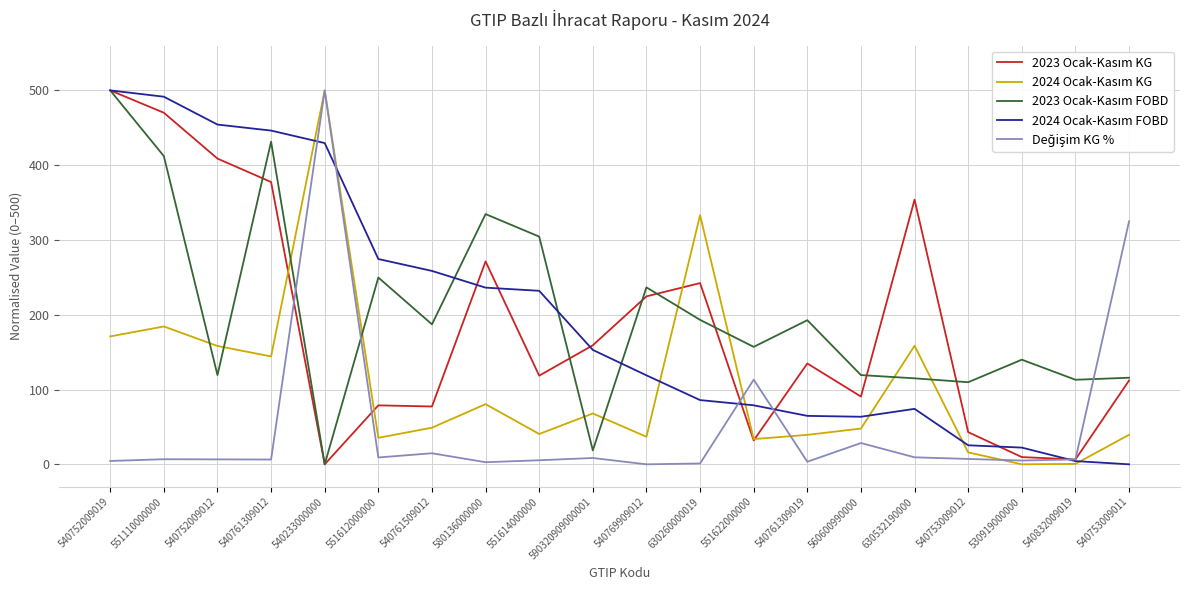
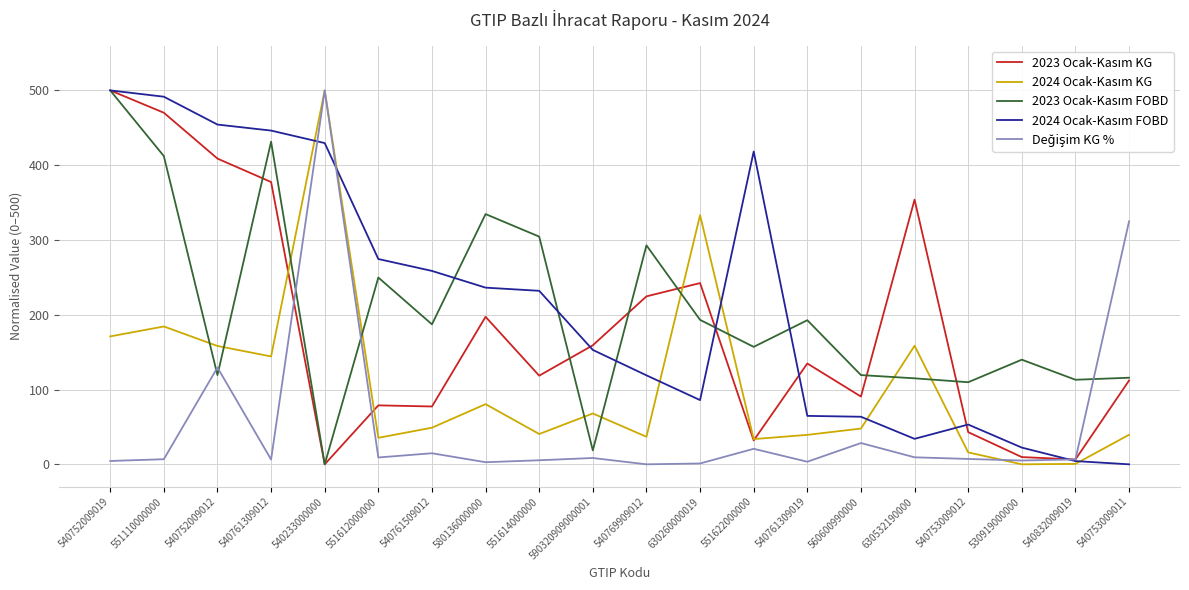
  {
    "2023 Ocak-Kasım KG": {
      "551110000000": 470,
      "540752009012": 410,
      "540761309012": 380,
      "551612000000": 80,
      "540761509012": 80,
-     "580136000000": 270,
+     "580136000000": 200,
      "551614000000": 120,
      "590320909000001": 160,
      "540769909012": 220,
      "630260000019": 240,
      "540761309019": 130,
      "560600990000": 90,
      "630532190000": 350,
      "540753009012": 40,
      "530919000000": 10,
      "540753009011": 110
    },
    "2024 Ocak-Kasım KG": {
      "540752009019": 170,
      "551110000000": 180,
      "540752009012": 160,
      "540761309012": 140,
      "551612000000": 40,
      "540761509012": 50,
      "580136000000": 80,
      "551614000000": 40,
      "590320909000001": 70,
      "540769909012": 40,
      "630260000019": 330,
      "540761309019": 40,
      "560600990000": 50,
      "630532190000": 160,
      "540753009012": 20,
      "530919000000": 0,
      "540832009019": 0,
      "540753009011": 40
    },
    "2023 Ocak-Kasım FOBD": {
      "551110000000": 410,
      "540752009012": 120,
      "540761309012": 430,
      "551612000000": 250,
      "540761509012": 190,
      "580136000000": 330,
      "551614000000": 300,
      "590320909000001": 20,
-     "540769909012": 240,
+     "540769909012": 290,
      "630260000019": 190,
      "551622000000": 160,
      "540761309019": 190,
      "560600990000": 120,
      "630532190000": 110,
      "540753009012": 110,
      "530919000000": 140,
      "540832009019": 110,
      "540753009011": 120
    },
    "2024 Ocak-Kasım FOBD": {
      "551110000000": 490,
      "540752009012": 450,
      "540761309012": 450,
      "540233000000": 430,
      "551612000000": 270,
      "540761509012": 260,
      "580136000000": 240,
      "551614000000": 230,
      "590320909000001": 150,
      "540769909012": 120,
      "630260000019": 90,
-     "551622000000": 80,
+     "551622000000": 420,
      "540761309019": 60,
      "560600990000": 60,
-     "630532190000": 70,
-     "540753009012": 30,
+     "630532190000": 30,
+     "540753009012": 50,
      "530919000000": 20,
      "540753009011": 0
    },
    "Değişim KG %": {
      "540752009019": 0,
      "551110000000": 10,
-     "540752009012": 10,
+     "540752009012": 130,
      "540761309012": 10,
      "551612000000": 10,
      "540761509012": 10,
      "580136000000": 0,
      "551614000000": 10,
      "590320909000001": 10,
      "540769909012": 0,
      "630260000019": 0,
-     "551622000000": 110,
+     "551622000000": 20,
      "540761309019": 0,
      "560600990000": 30,
      "630532190000": 10,
      "540753009012": 10,
      "530919000000": 10,
      "540753009011": 320
    }
  }
